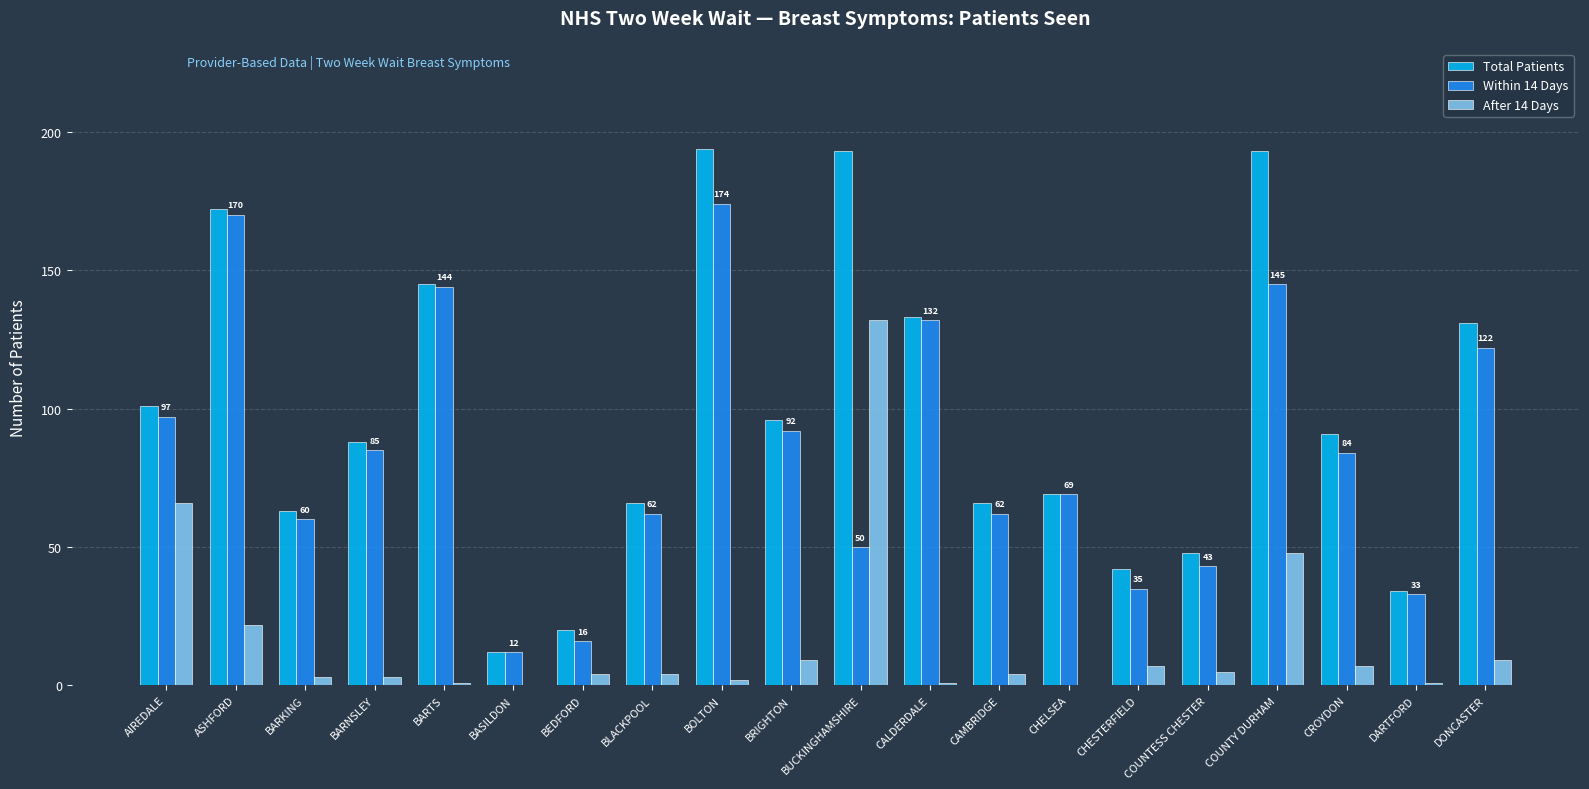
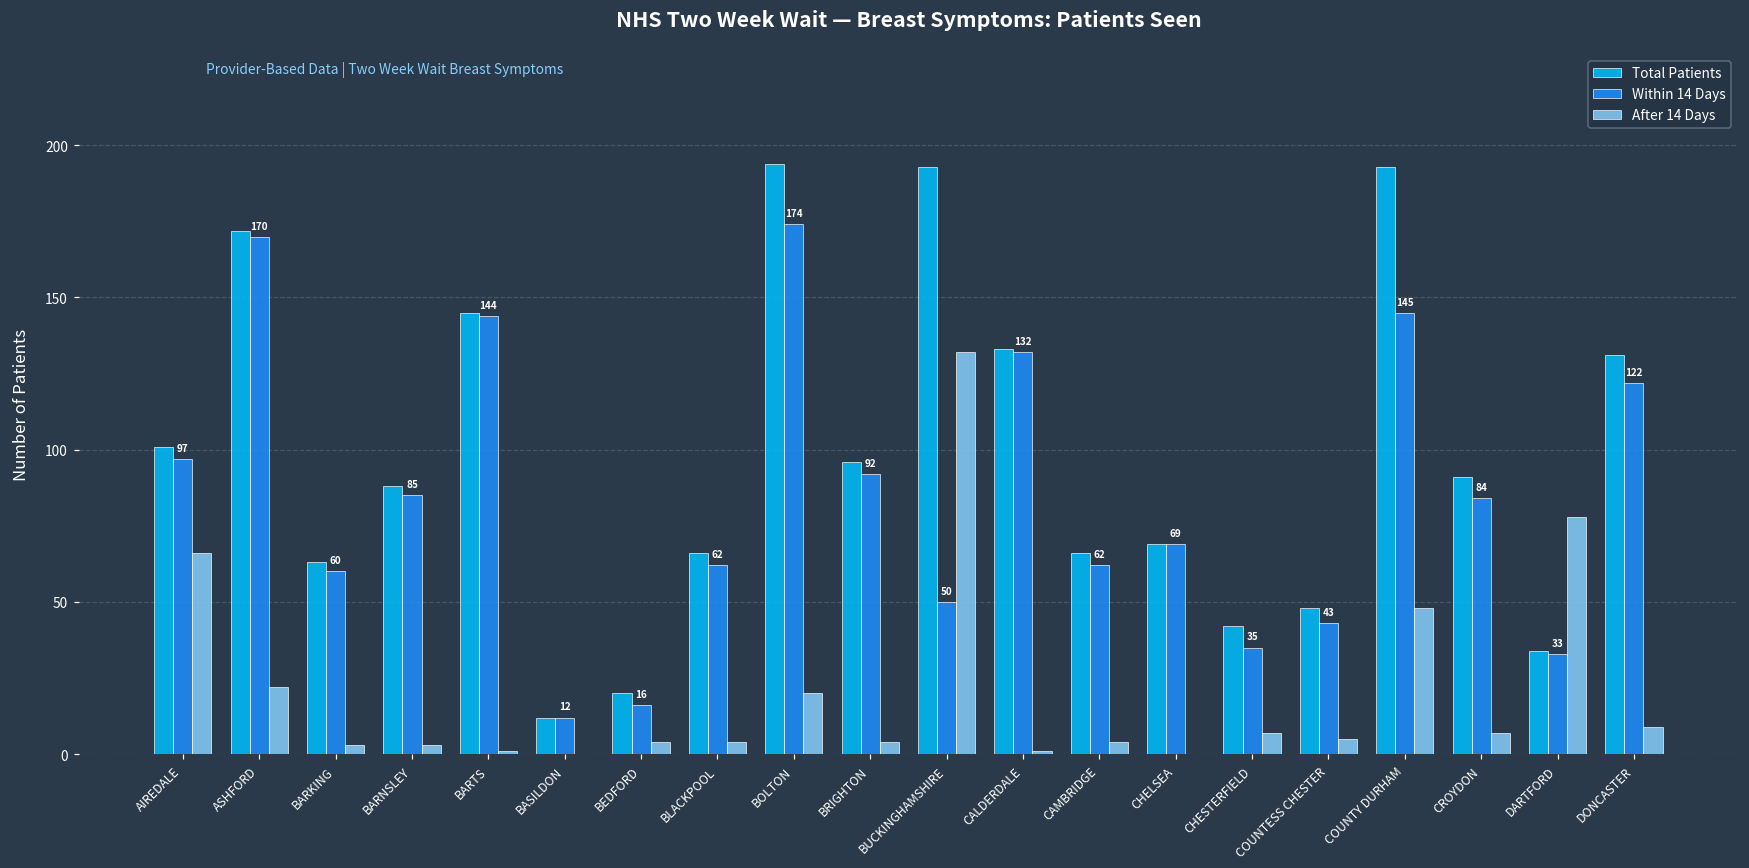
  {
    "After 14 Days": {
      "AIREDALE": 66,
      "ASHFORD": 22,
      "BARKING": 3,
      "BARNSLEY": 3,
      "BARTS": 1,
      "BASILDON": 0,
      "BEDFORD": 4,
      "BLACKPOOL": 4,
-     "BOLTON": 2,
-     "BRIGHTON": 9,
+     "BOLTON": 20,
+     "BRIGHTON": 4,
      "BUCKINGHAMSHIRE": 132,
      "CALDERDALE": 1,
      "CAMBRIDGE": 4,
      "CHELSEA": 0,
      "CHESTERFIELD": 7,
      "COUNTESS CHESTER": 5,
      "COUNTY DURHAM": 48,
      "CROYDON": 7,
-     "DARTFORD": 1,
+     "DARTFORD": 78,
      "DONCASTER": 9
    }
  }
